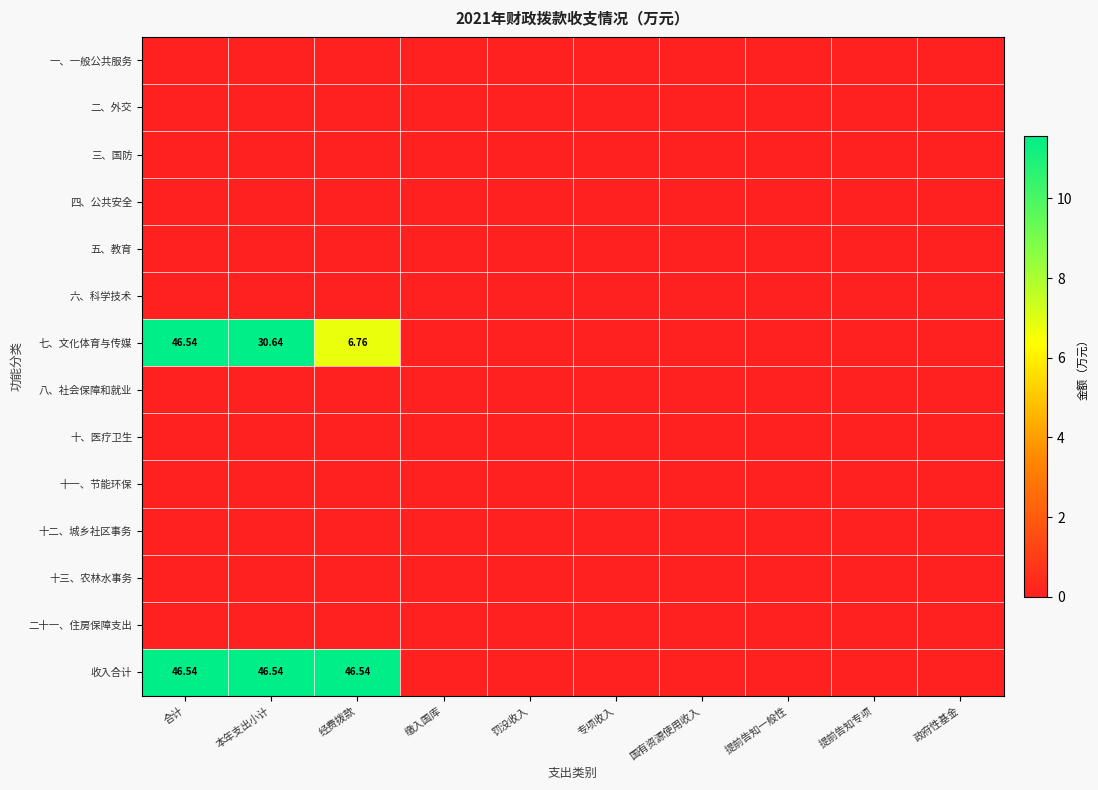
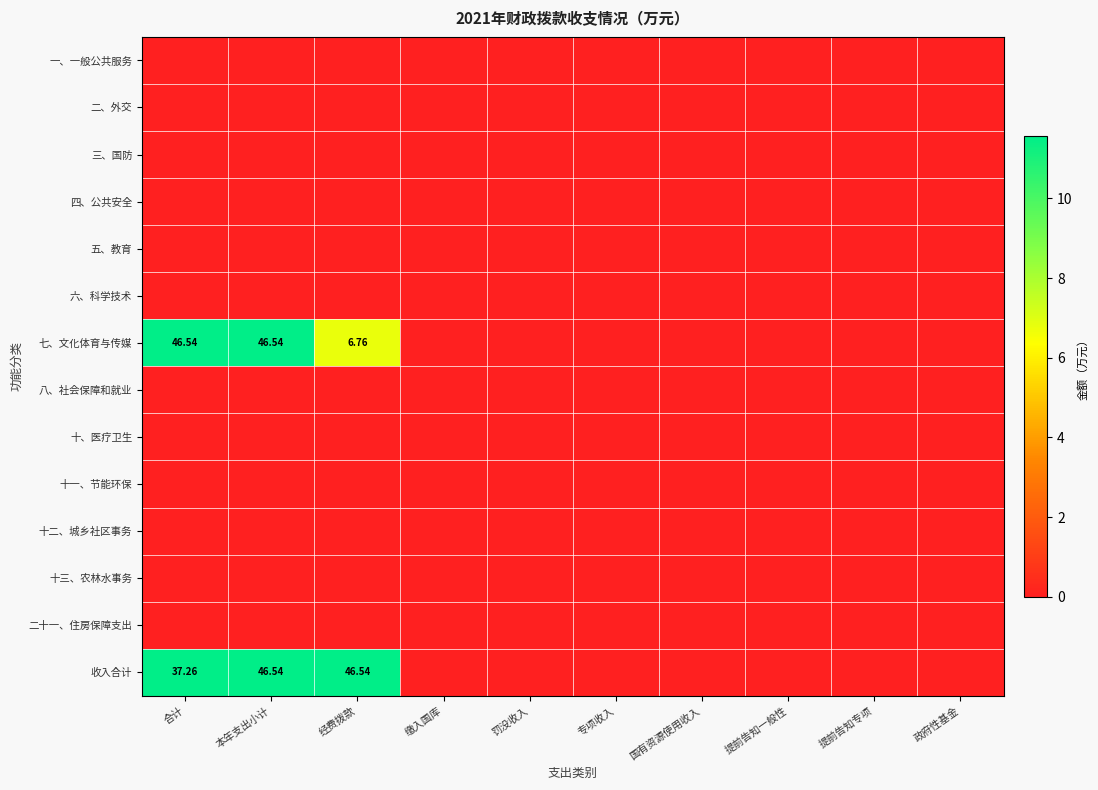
  {
    "七、文化体育与传媒": {
      "合计": 46.54,
-     "本年支出小计": 30.64,
+     "本年支出小计": 46.54,
      "经费拨款": 6.76
    },
    "收入合计": {
-     "合计": 46.54,
+     "合计": 37.26,
      "本年支出小计": 46.54,
      "经费拨款": 46.54
    }
  }
